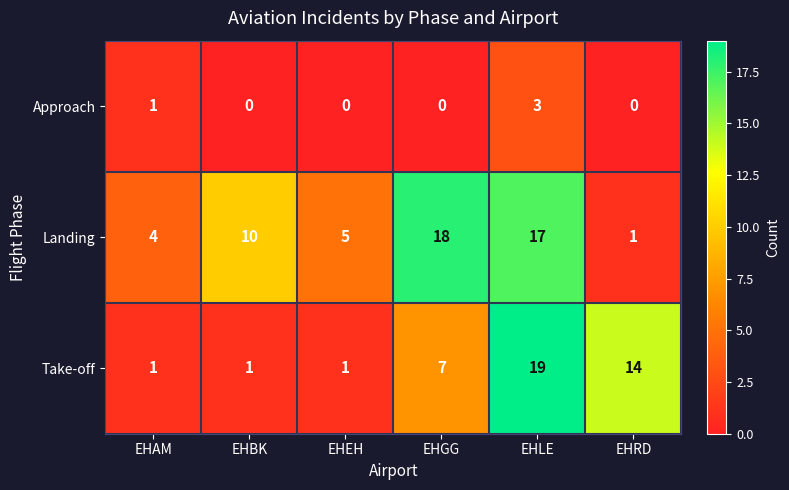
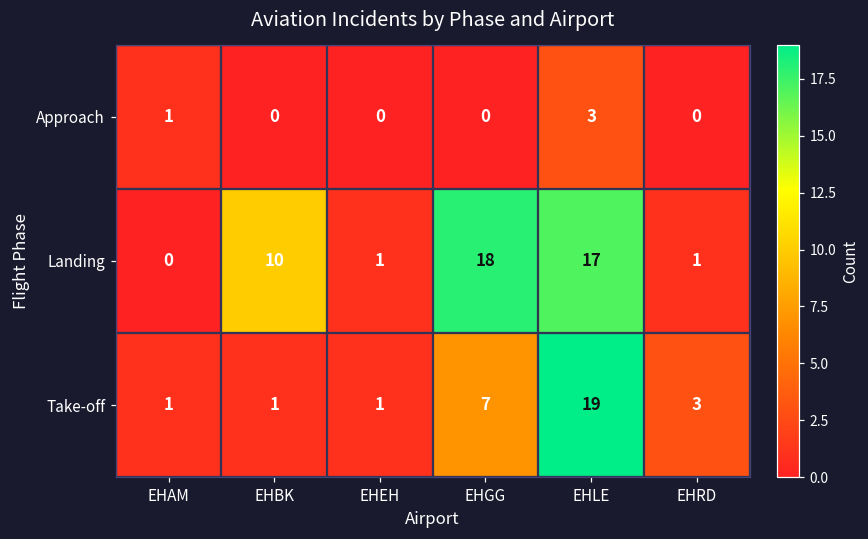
  {
    "Approach": {
      "EHAM": 1,
      "EHBK": 0,
      "EHEH": 0,
      "EHGG": 0,
      "EHLE": 3,
      "EHRD": 0
    },
    "Landing": {
-     "EHAM": 4,
+     "EHAM": 0,
      "EHBK": 10,
-     "EHEH": 5,
+     "EHEH": 1,
      "EHGG": 18,
      "EHLE": 17,
      "EHRD": 1
    },
    "Take-off": {
      "EHAM": 1,
      "EHBK": 1,
      "EHEH": 1,
      "EHGG": 7,
      "EHLE": 19,
-     "EHRD": 14
+     "EHRD": 3
    }
  }
